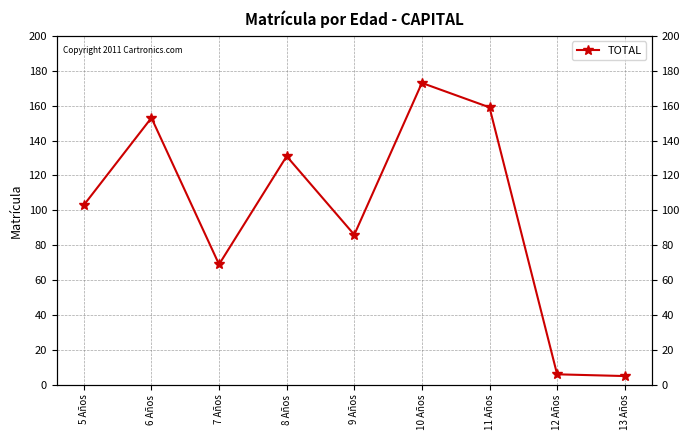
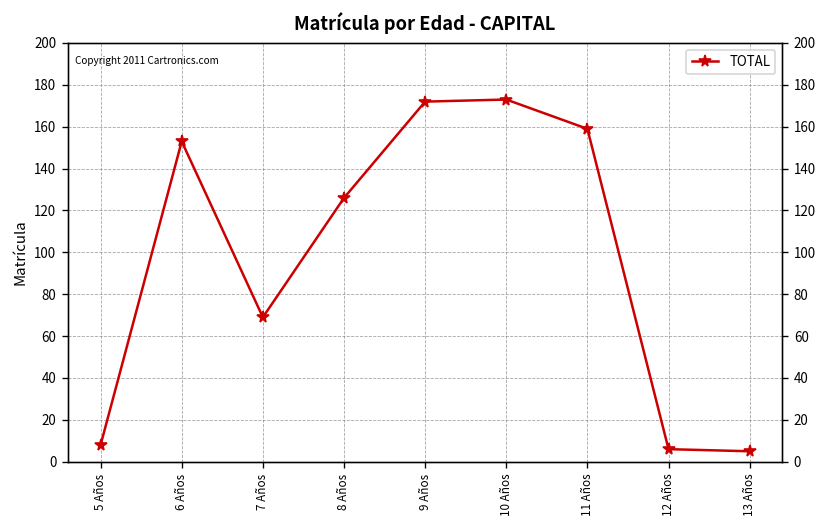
  {
-   "5 Años": 103,
+   "5 Años": 8,
    "6 Años": 153,
    "7 Años": 69,
-   "8 Años": 131,
-   "9 Años": 86,
+   "8 Años": 126,
+   "9 Años": 172,
    "10 Años": 173,
    "11 Años": 159,
    "12 Años": 6,
    "13 Años": 5
  }
